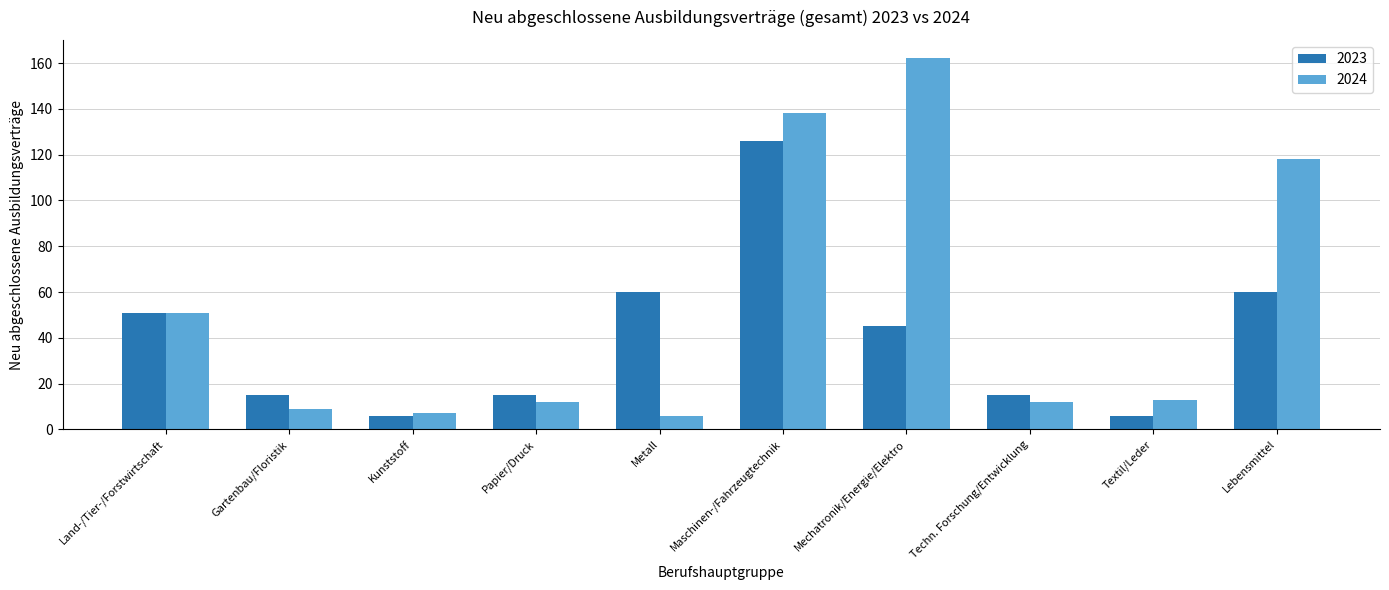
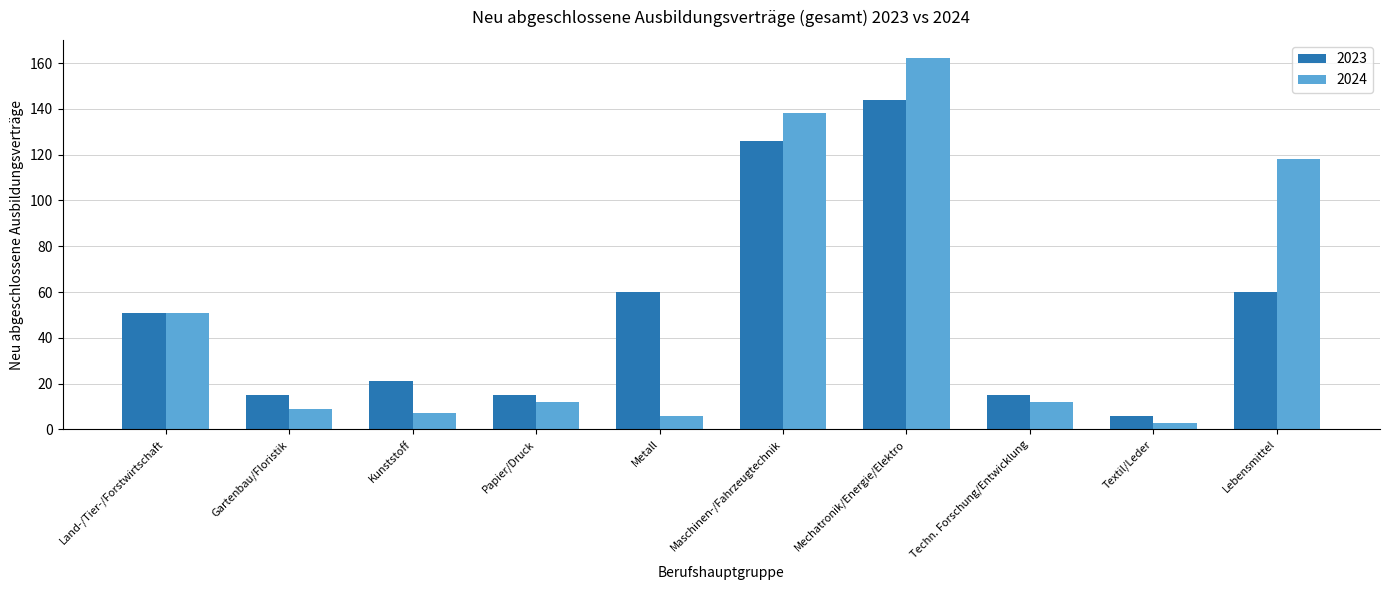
  {
    "2023": {
      "Land-/Tier-/Forstwirtschaft": 51,
      "Gartenbau/Floristik": 15,
-     "Kunststoff": 6,
+     "Kunststoff": 21,
      "Papier/Druck": 15,
      "Metall": 60,
      "Maschinen-/Fahrzeugtechnik": 126,
-     "Mechatronik/Energie/Elektro": 45,
+     "Mechatronik/Energie/Elektro": 144,
      "Techn. Forschung/Entwicklung": 15,
      "Textil/Leder": 6,
      "Lebensmittel": 60
    },
    "2024": {
      "Land-/Tier-/Forstwirtschaft": 51,
      "Gartenbau/Floristik": 9,
      "Kunststoff": 7,
      "Papier/Druck": 12,
      "Metall": 6,
      "Maschinen-/Fahrzeugtechnik": 138,
      "Mechatronik/Energie/Elektro": 162,
      "Techn. Forschung/Entwicklung": 12,
-     "Textil/Leder": 13,
+     "Textil/Leder": 3,
      "Lebensmittel": 118
    }
  }
